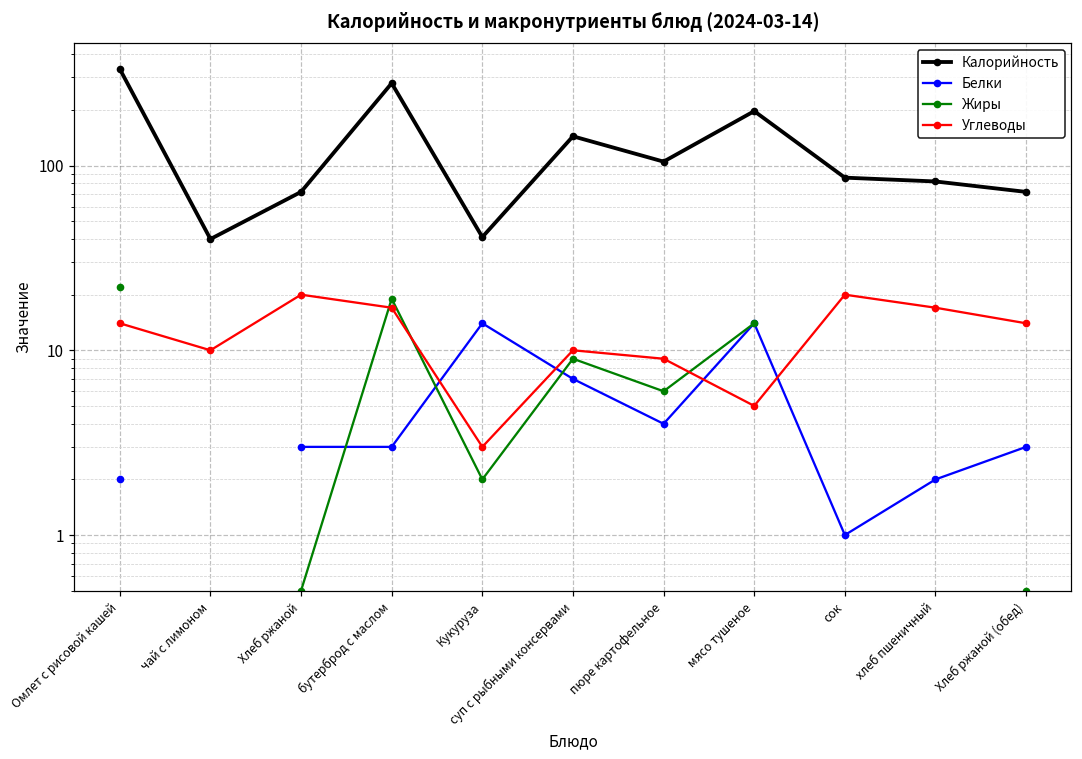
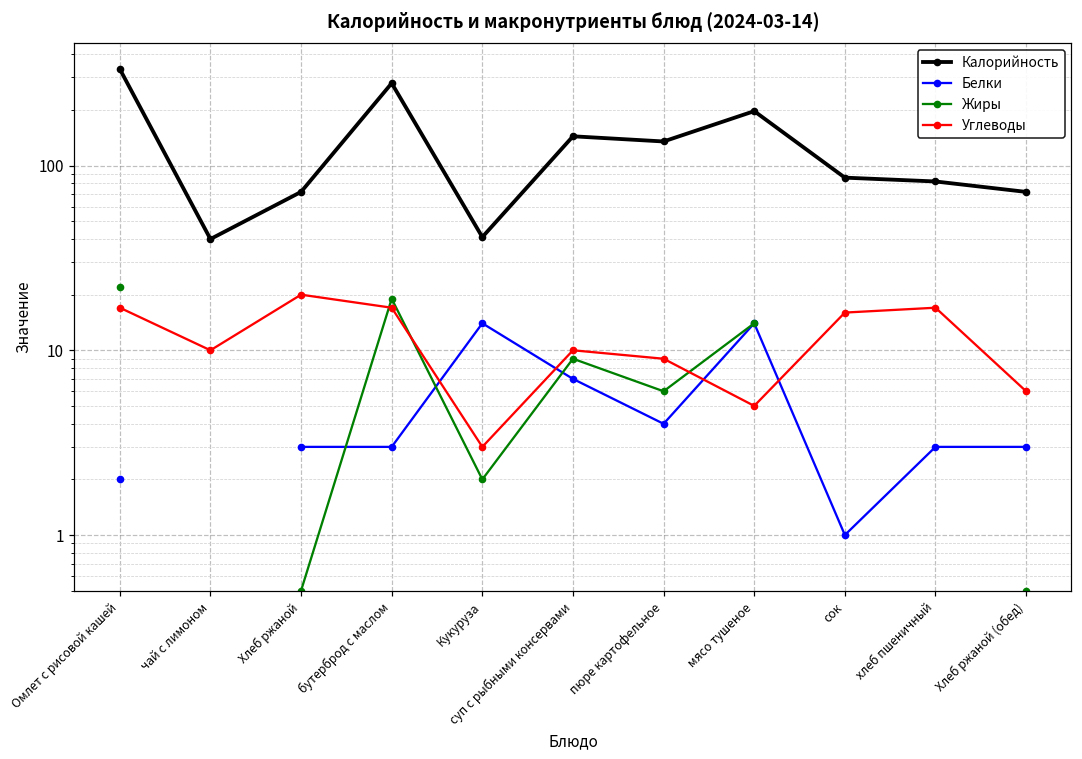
  {
    "Калорийность": {
      "Омлет с рисовой кашей": 330,
      "чай с лимоном": 40,
      "Хлеб ржаной": 72,
      "бутерброд с маслом": 280,
      "Кукуруза": 41,
      "суп с рыбными консервами": 140,
-     "пюре картофельное": 110,
+     "пюре картофельное": 140,
      "мясо тушеное": 200,
      "сок": 90,
      "хлеб пшеничный": 80,
      "Хлеб ржаной (обед)": 72
    },
    "Белки": {
      "Омлет с рисовой кашей": 2,
      "Хлеб ржаной": 3,
      "бутерброд с маслом": 3,
      "Кукуруза": 14,
      "суп с рыбными консервами": 7,
      "пюре картофельное": 4,
      "сок": 1,
-     "хлеб пшеничный": 2,
+     "хлеб пшеничный": 3,
      "Хлеб ржаной (обед)": 3
    },
    "Жиры": {
      "Омлет с рисовой кашей": 22,
      "Хлеб ржаной": 0.50,
      "бутерброд с маслом": 19,
      "Кукуруза": 2,
      "суп с рыбными консервами": 9,
      "пюре картофельное": 6,
      "Хлеб ржаной (обед)": 0.50
    },
    "Углеводы": {
-     "Омлет с рисовой кашей": 14,
+     "Омлет с рисовой кашей": 17,
      "чай с лимоном": 10,
      "Хлеб ржаной": 20,
      "бутерброд с маслом": 17,
      "Кукуруза": 3,
      "суп с рыбными консервами": 10,
      "пюре картофельное": 9,
      "мясо тушеное": 5,
-     "сок": 20,
+     "сок": 16,
      "хлеб пшеничный": 17,
-     "Хлеб ржаной (обед)": 14
+     "Хлеб ржаной (обед)": 6
    }
  }
